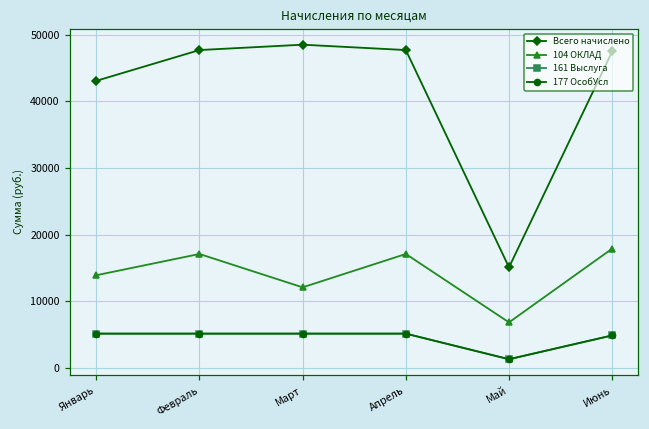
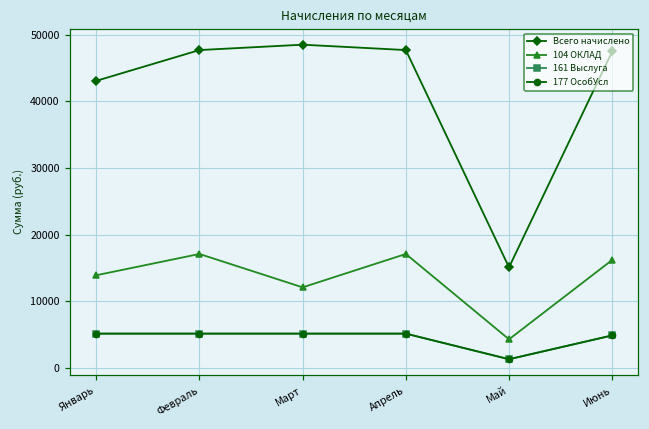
  {
    "104 ОКЛАД": {
      "Январь": 14000,
      "Февраль": 17000,
      "Март": 12000,
      "Апрель": 17000,
-     "Май": 7000,
-     "Июнь": 18000
+     "Май": 4000,
+     "Июнь": 16000
    }
  }
